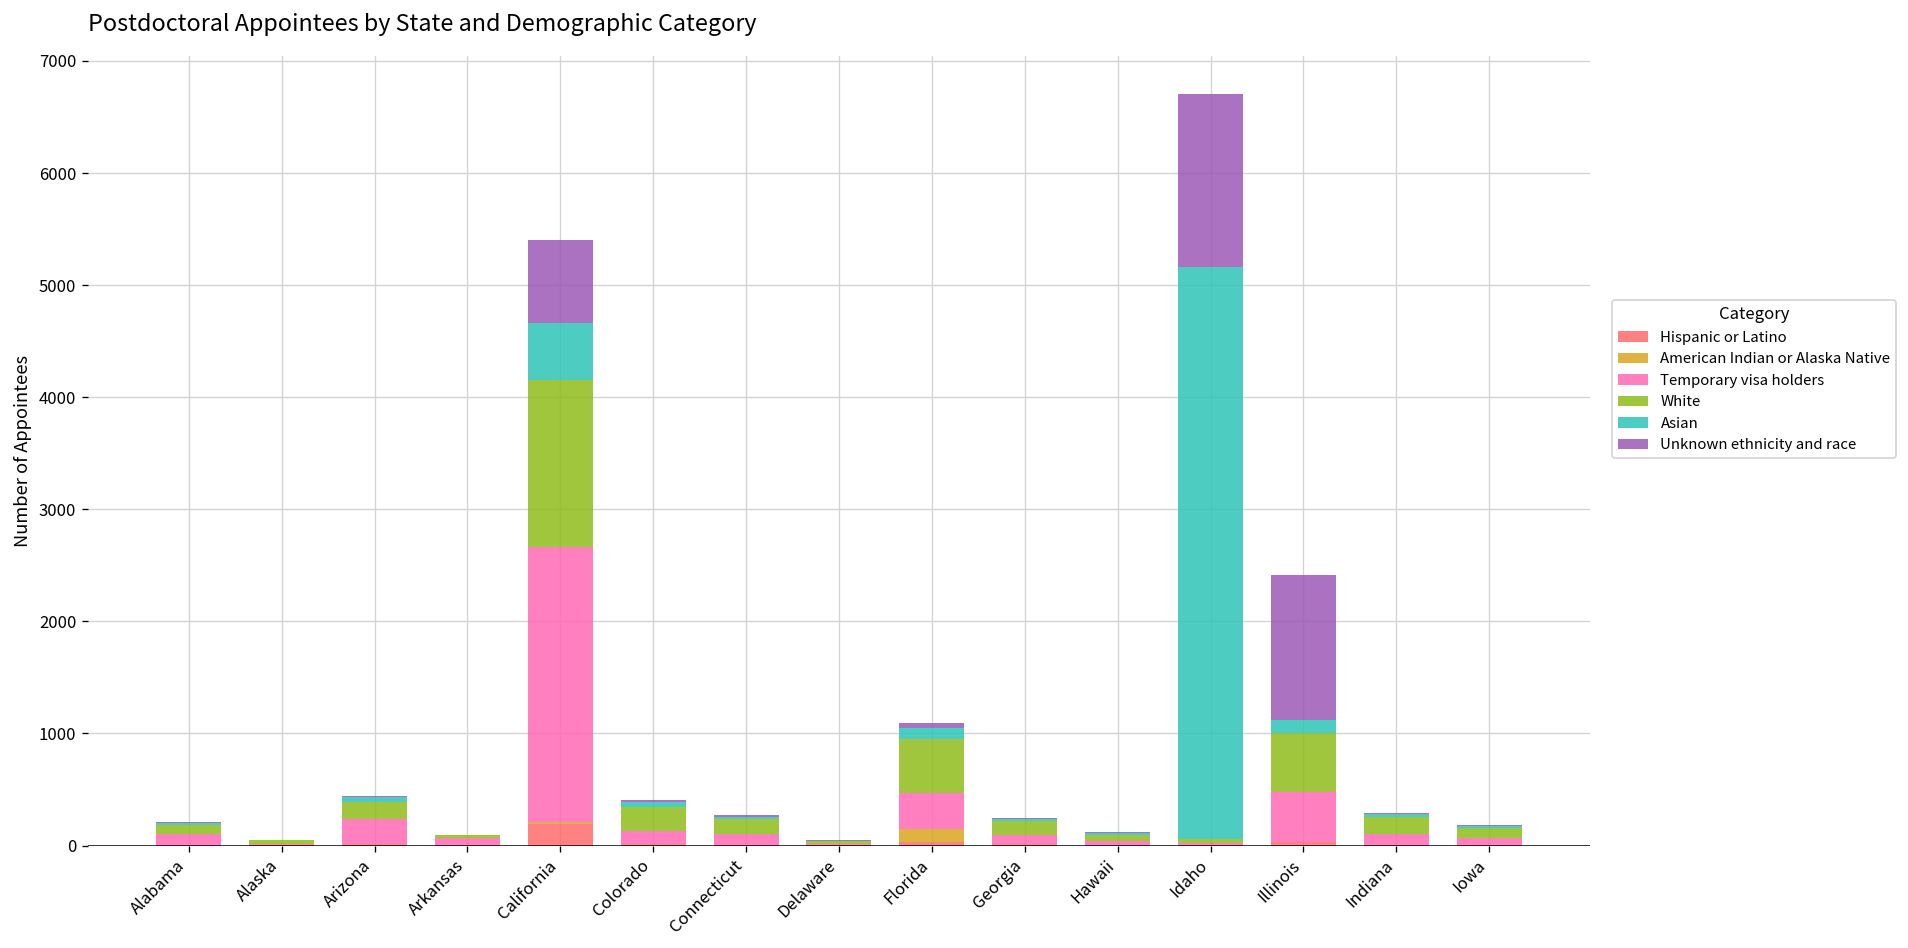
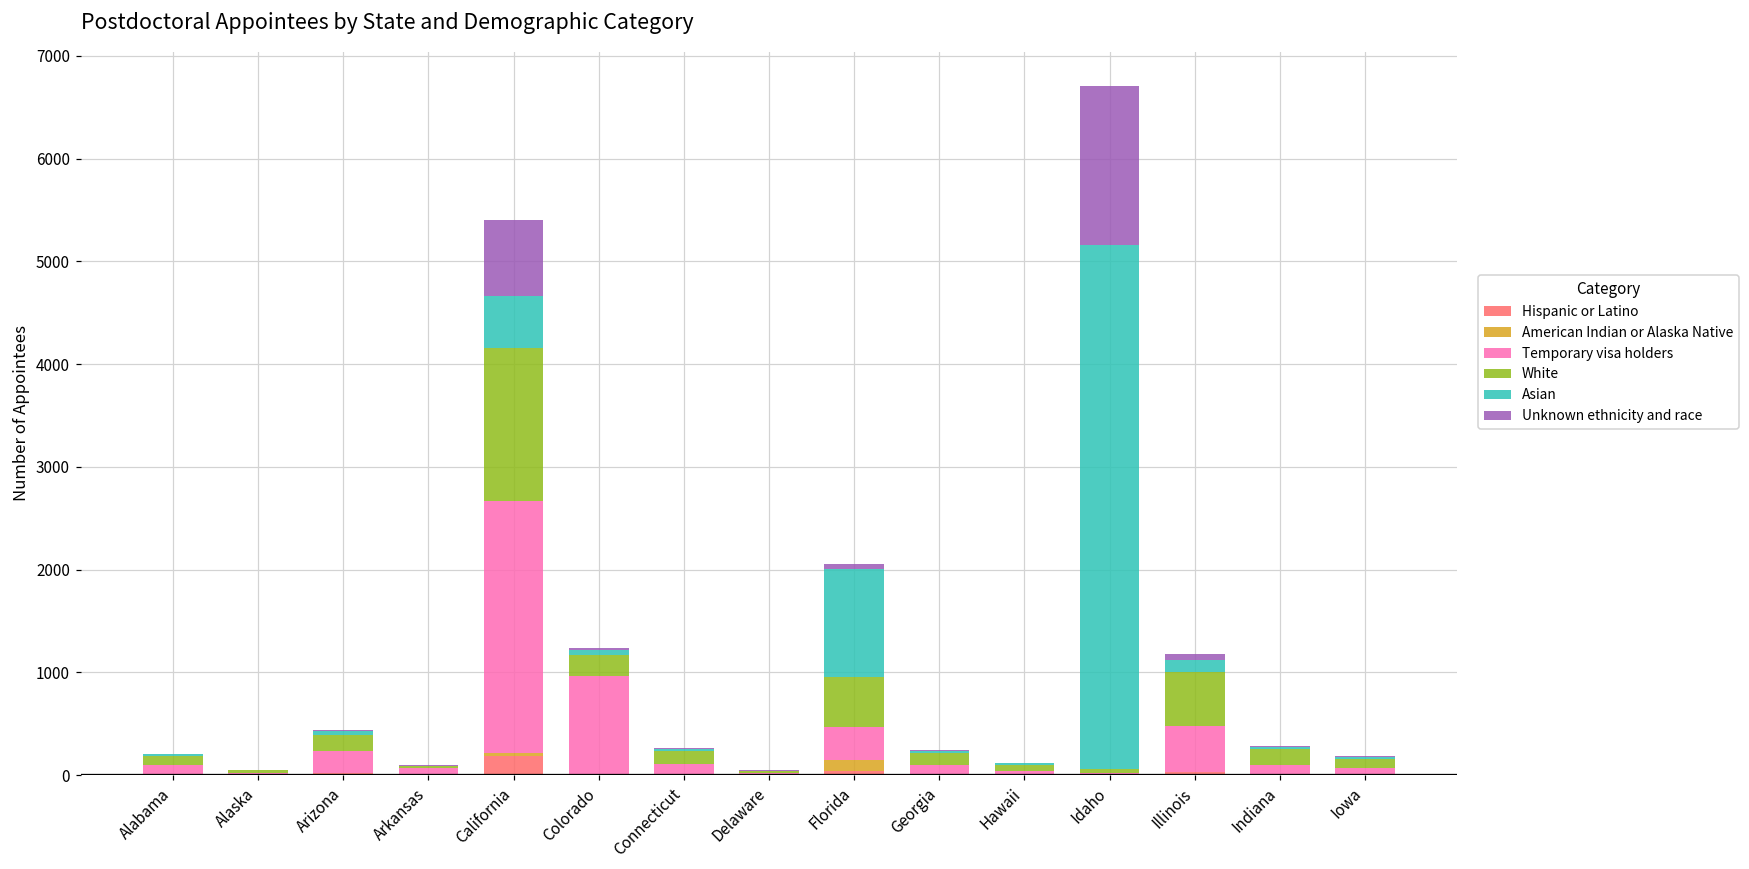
  {
    "American Indian or Alaska Native": {
      "Alabama": 0,
      "Alaska": 0,
      "Arkansas": 0,
      "Connecticut": 0,
      "Delaware": 0,
      "Florida": 100,
      "Georgia": 0,
      "Hawaii": 0,
      "Indiana": 0,
      "Iowa": 0
    },
    "Temporary visa holders": {
      "Alabama": 100,
      "Arizona": 200,
      "Arkansas": 100,
      "California": 2500,
-     "Colorado": 100,
+     "Colorado": 1000,
      "Connecticut": 100,
      "Florida": 300,
      "Georgia": 100,
      "Hawaii": 0,
      "Illinois": 500,
      "Indiana": 100,
      "Iowa": 100
    },
    "White": {
      "Alabama": 100,
      "Alaska": 0,
      "Arizona": 200,
      "California": 1500,
      "Colorado": 200,
      "Connecticut": 100,
      "Florida": 500,
      "Georgia": 100,
      "Hawaii": 100,
      "Idaho": 0,
      "Illinois": 500,
      "Indiana": 200,
      "Iowa": 100
    },
    "Asian": {
      "Arizona": 0,
      "California": 500,
      "Colorado": 0,
-     "Florida": 100,
+     "Florida": 1100,
      "Idaho": 5100,
      "Illinois": 100
    },
    "Unknown ethnicity and race": {
      "Alaska": 0,
      "California": 700,
      "Florida": 0,
      "Idaho": 1500,
-     "Illinois": 1300
+     "Illinois": 100
    }
  }
